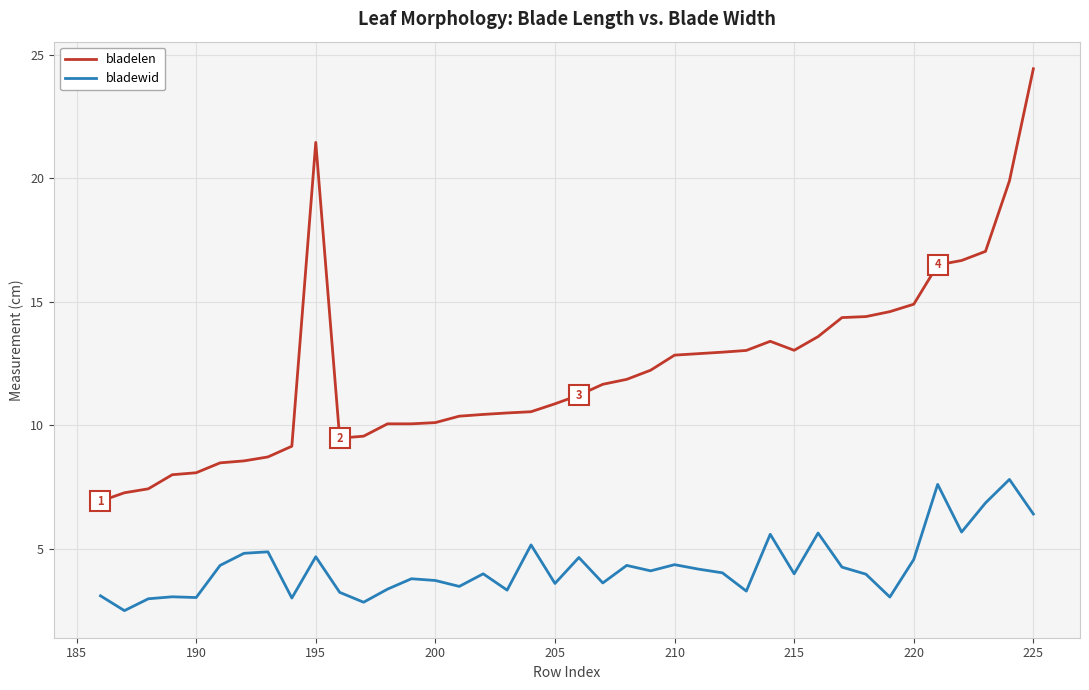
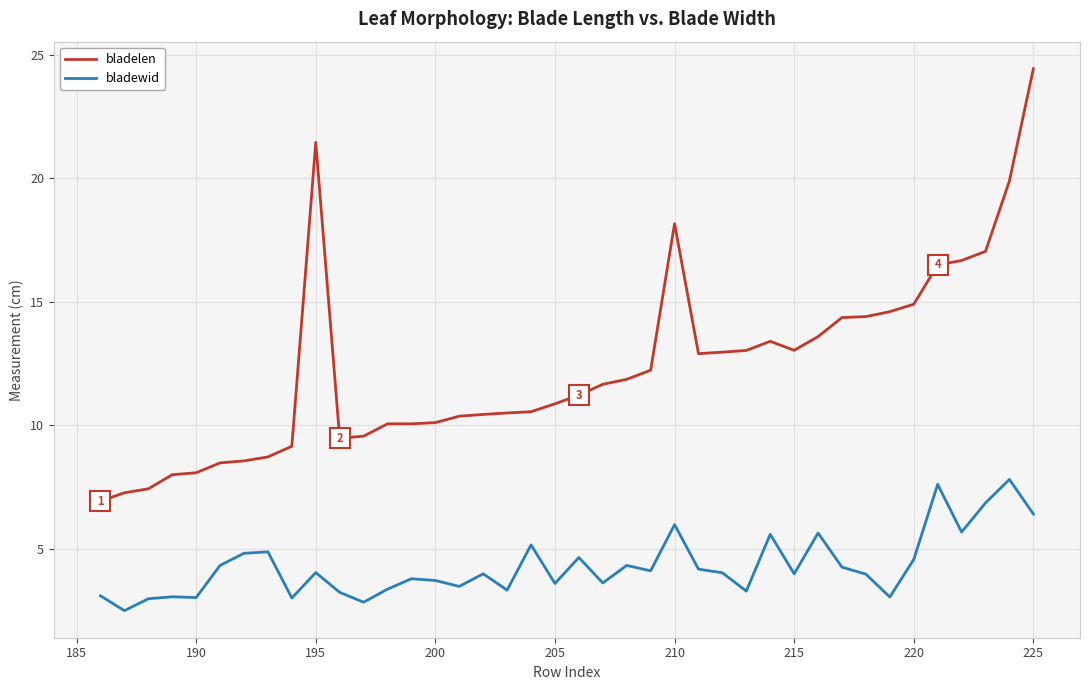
  {
    "bladelen": {
      "190": 8.1,
      "195": 21.5,
      "200": 10.1,
      "205": 10.9,
-     "210": 12.8,
+     "210": 18.2,
      "215": 13.0,
      "220": 14.9,
      "225": 24.4
    },
    "bladewid": {
      "190": 3.0,
-     "195": 4.7,
+     "195": 4.0,
      "200": 3.7,
      "205": 3.6,
-     "210": 4.4,
+     "210": 6.0,
      "215": 4.0,
      "220": 4.6,
      "225": 6.4
    }
  }
